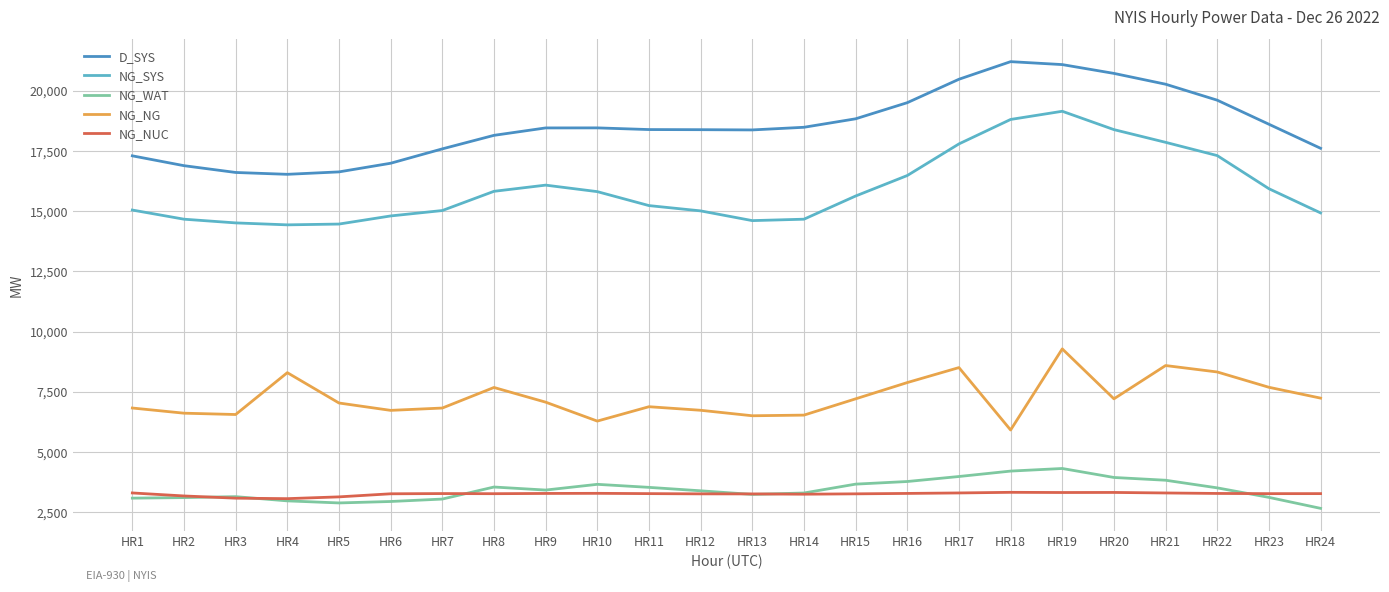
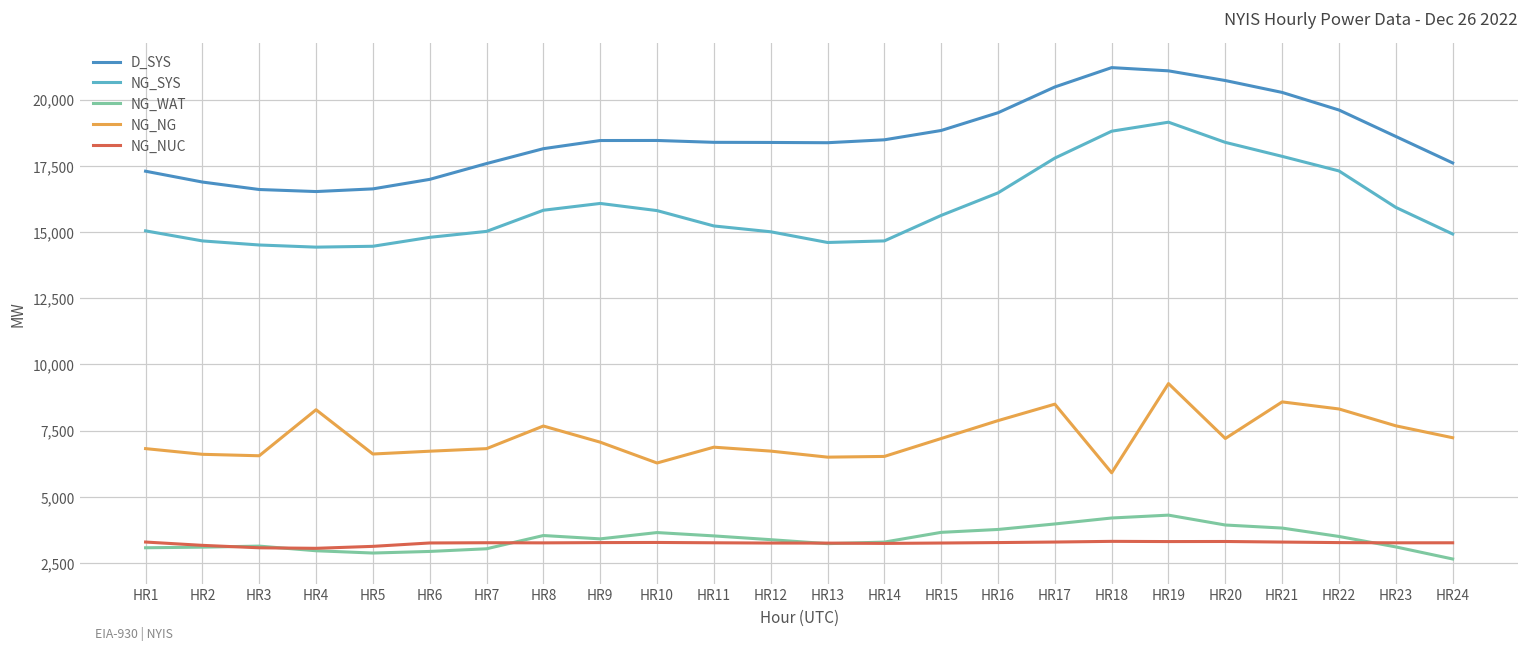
  {
    "NG_NG": {
      "HR1": "6,800",
      "HR2": "6,600",
      "HR3": "6,600",
      "HR4": "8,300",
-     "HR5": "7,000",
+     "HR5": "6,600",
      "HR6": "6,700",
      "HR7": "6,800",
      "HR8": "7,700",
      "HR9": "7,100",
      "HR10": "6,300",
      "HR11": "6,900",
      "HR12": "6,700",
      "HR13": "6,500",
      "HR14": "6,500",
      "HR15": "7,200",
      "HR16": "7,900",
      "HR17": "8,500",
      "HR18": "5,900",
      "HR19": "9,300",
      "HR20": "7,200",
      "HR21": "8,600",
      "HR22": "8,300",
      "HR23": "7,700",
      "HR24": "7,200"
    },
    "NG_NUC": {
      "HR1": "3,300",
      "HR5": "3,100",
      "HR6": "3,300",
      "HR7": "3,300",
      "HR8": "3,300",
      "HR9": "3,300",
      "HR10": "3,300",
      "HR11": "3,300",
      "HR12": "3,300",
      "HR15": "3,300",
      "HR16": "3,300",
      "HR17": "3,300",
      "HR18": "3,300",
      "HR19": "3,300",
      "HR20": "3,300",
      "HR21": "3,300",
      "HR22": "3,300",
      "HR23": "3,300",
      "HR24": "3,300"
    }
  }
